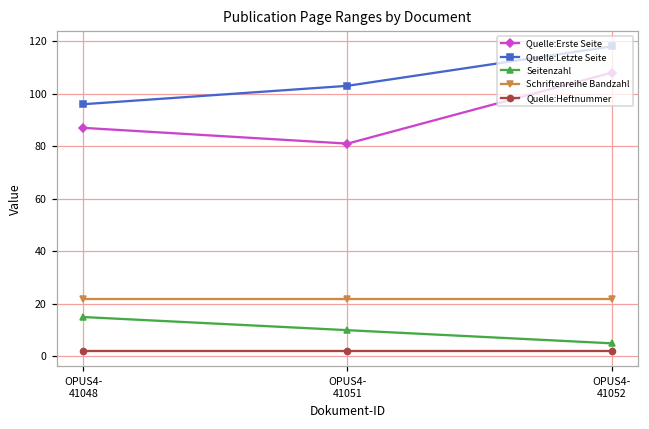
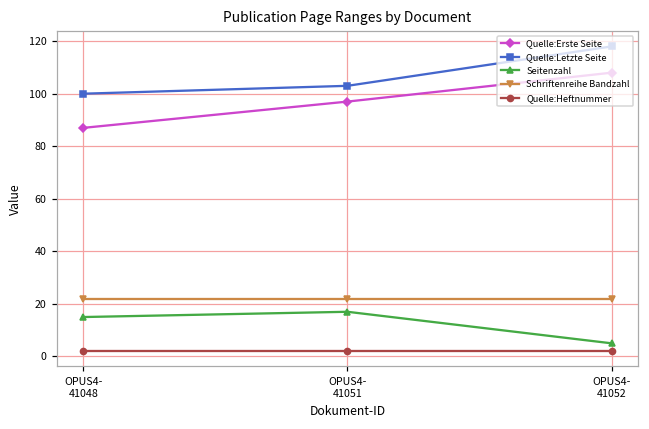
  {
    "Quelle:Erste Seite": {
      "OPUS4- 41048": 87,
-     "OPUS4- 41051": 81
+     "OPUS4- 41051": 97
    },
    "Quelle:Letzte Seite": {
-     "OPUS4- 41048": 96,
+     "OPUS4- 41048": 100,
      "OPUS4- 41051": 103
    },
    "Seitenzahl": {
      "OPUS4- 41048": 15,
-     "OPUS4- 41051": 10,
+     "OPUS4- 41051": 17,
      "OPUS4- 41052": 5
    },
    "Schriftenreihe Bandzahl": {
      "OPUS4- 41048": 22,
      "OPUS4- 41051": 22,
      "OPUS4- 41052": 22
    },
    "Quelle:Heftnummer": {
      "OPUS4- 41048": 2,
      "OPUS4- 41051": 2,
      "OPUS4- 41052": 2
    }
  }
